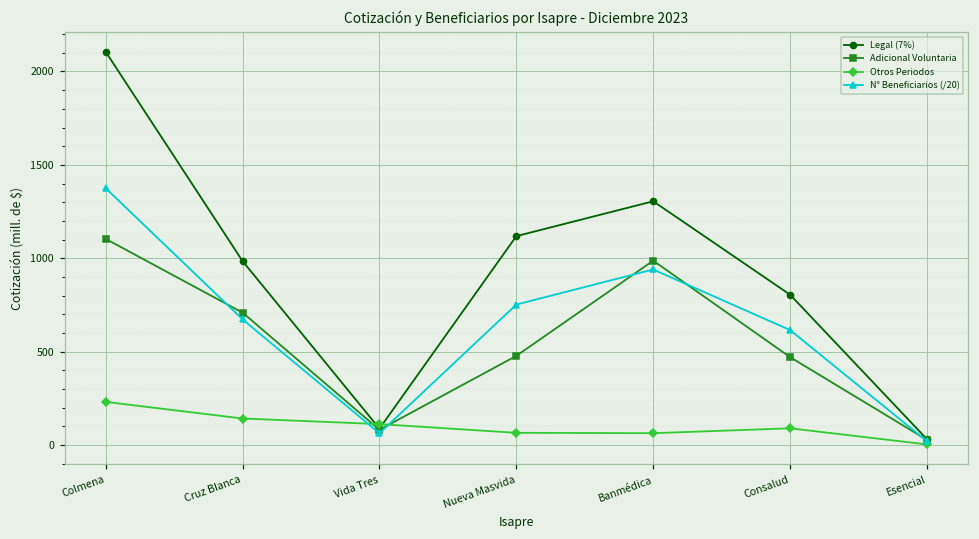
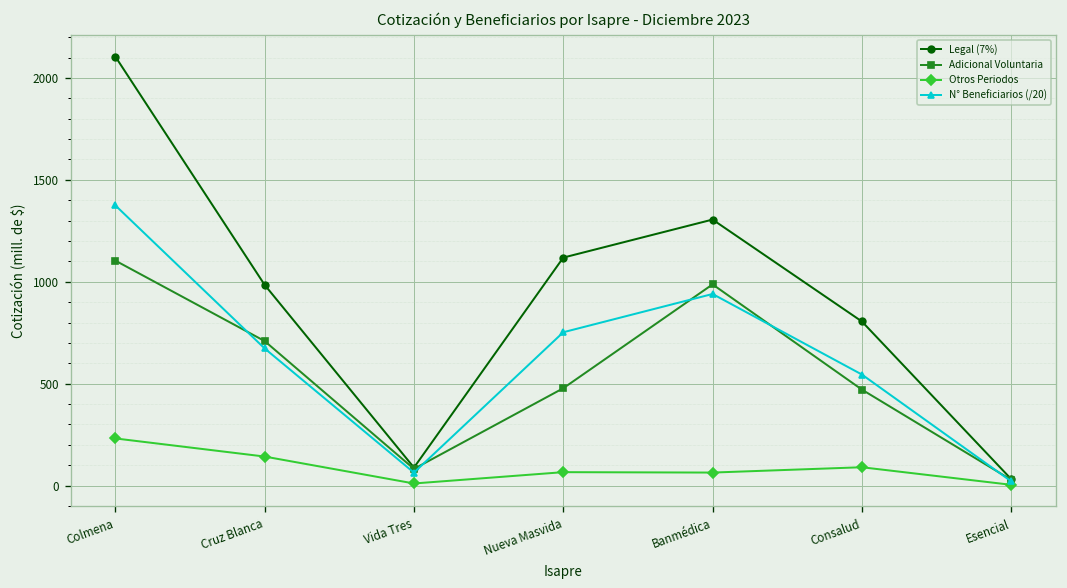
  {
    "Legal (7%)": {
      "Colmena": 2110,
      "Cruz Blanca": 980,
      "Nueva Masvida": 1120,
      "Banmédica": 1310,
      "Consalud": 810
    },
    "Adicional Voluntaria": {
      "Colmena": 1100,
      "Cruz Blanca": 710,
      "Nueva Masvida": 480,
      "Banmédica": 990,
      "Consalud": 470
    },
    "Otros Periodos": {
      "Colmena": 230,
      "Cruz Blanca": 140,
-     "Vida Tres": 110,
+     "Vida Tres": 10,
      "Nueva Masvida": 70,
      "Banmédica": 60,
      "Consalud": 90,
      "Esencial": 0
    },
    "N° Beneficiarios (/20)": {
      "Colmena": 1370,
      "Cruz Blanca": 670,
      "Vida Tres": 60,
      "Nueva Masvida": 750,
      "Banmédica": 940,
-     "Consalud": 620
+     "Consalud": 540
    }
  }
